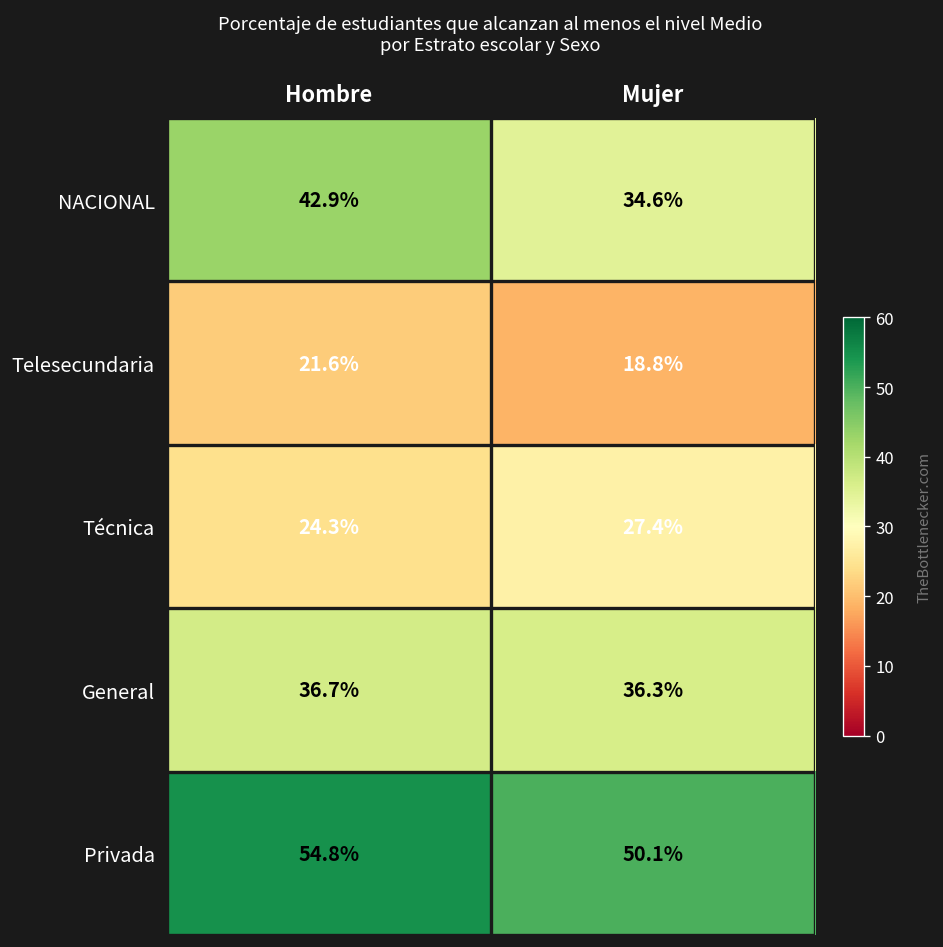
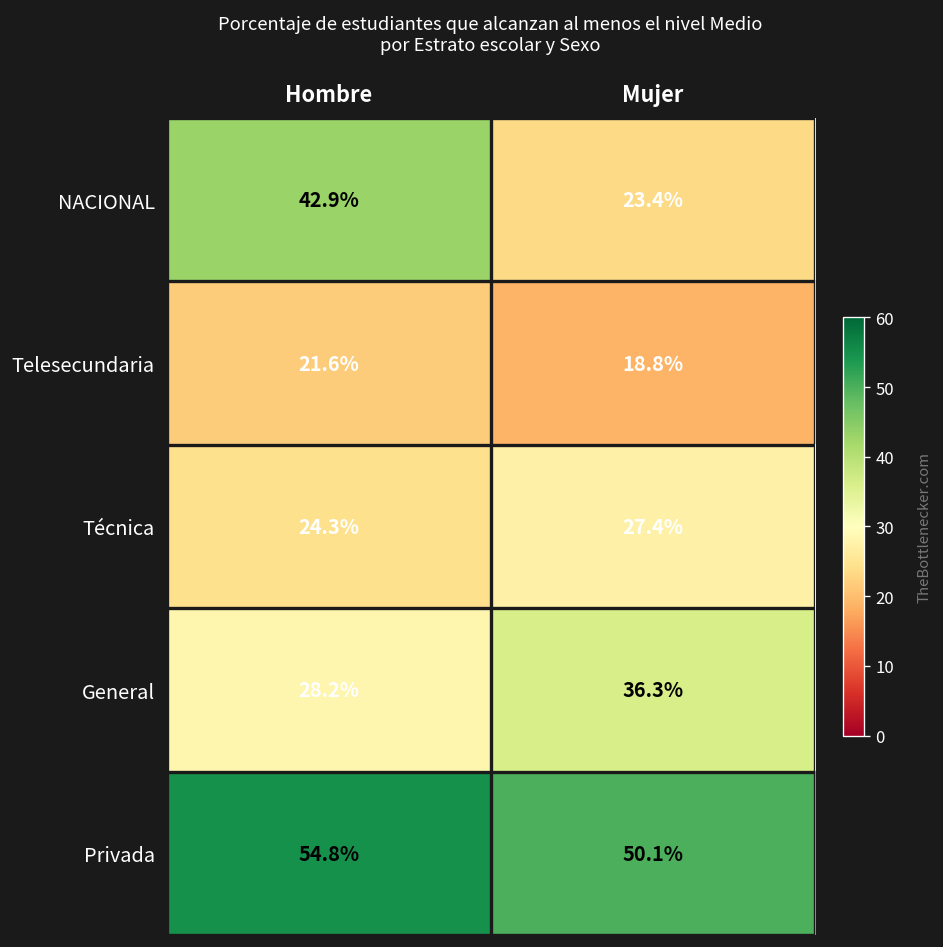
  {
    "NACIONAL": {
      "Hombre": "42.9%",
-     "Mujer": "34.6%"
+     "Mujer": "23.4%"
    },
    "Telesecundaria": {
      "Hombre": "21.6%",
      "Mujer": "18.8%"
    },
    "Técnica": {
      "Hombre": "24.3%",
      "Mujer": "27.4%"
    },
    "General": {
-     "Hombre": "36.7%",
+     "Hombre": "28.2%",
      "Mujer": "36.3%"
    },
    "Privada": {
      "Hombre": "54.8%",
      "Mujer": "50.1%"
    }
  }
